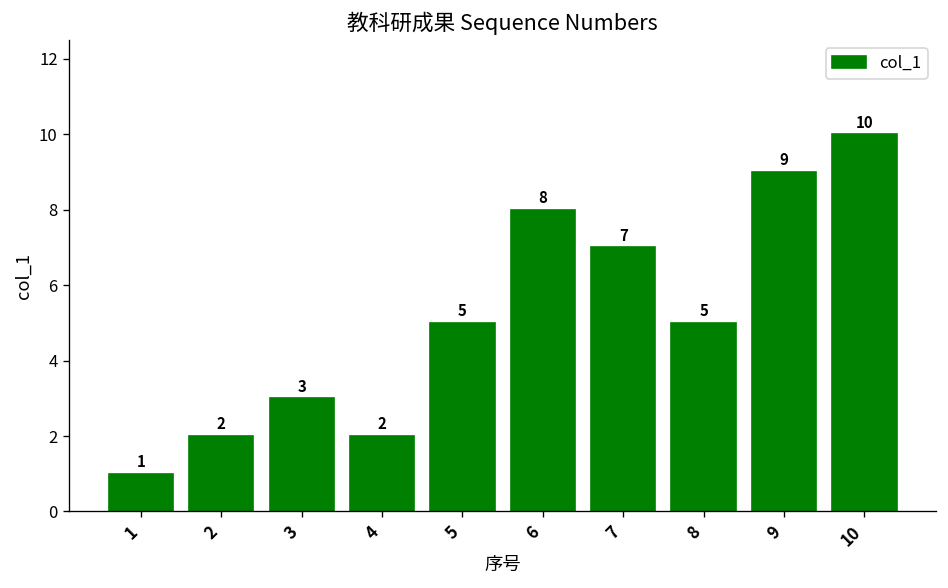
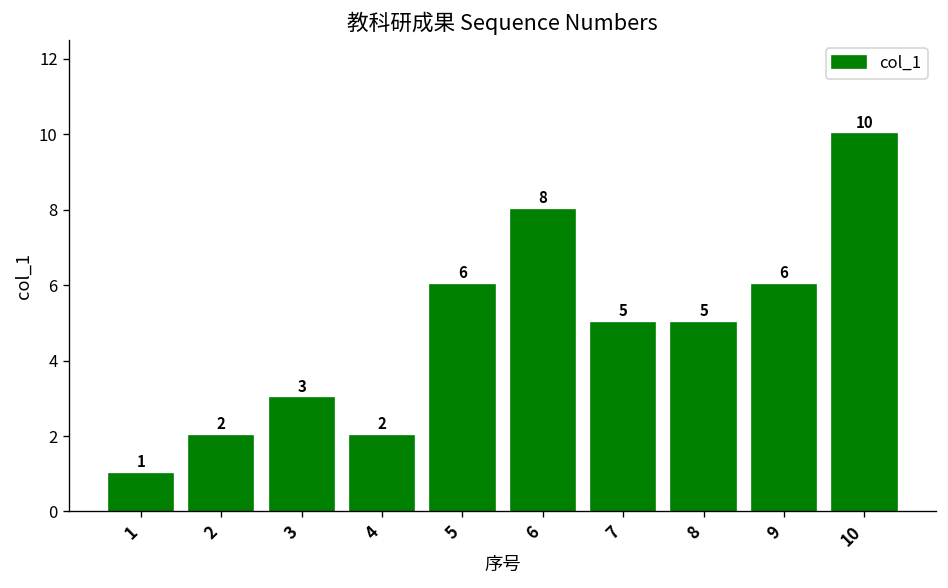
  {
    "1": 1,
    "2": 2,
    "3": 3,
    "4": 2,
-   "5": 5,
+   "5": 6,
    "6": 8,
-   "7": 7,
+   "7": 5,
    "8": 5,
-   "9": 9,
+   "9": 6,
    "10": 10
  }
